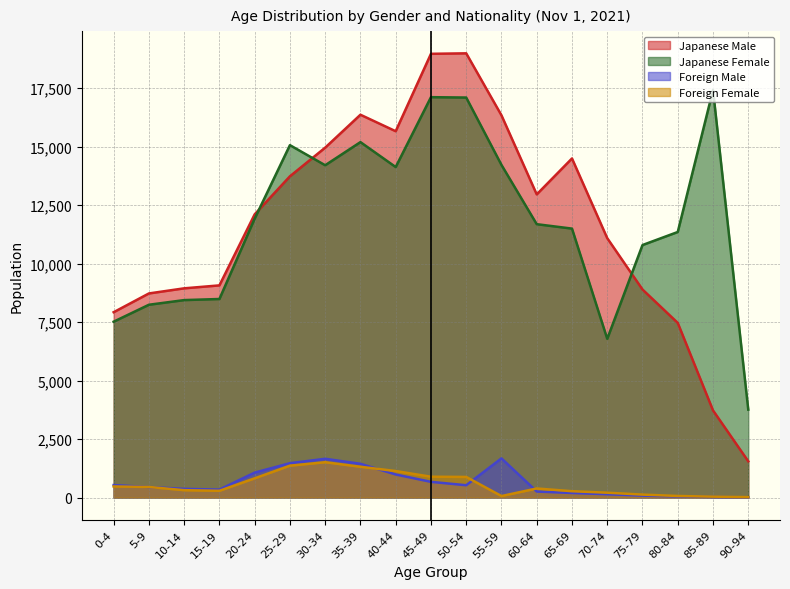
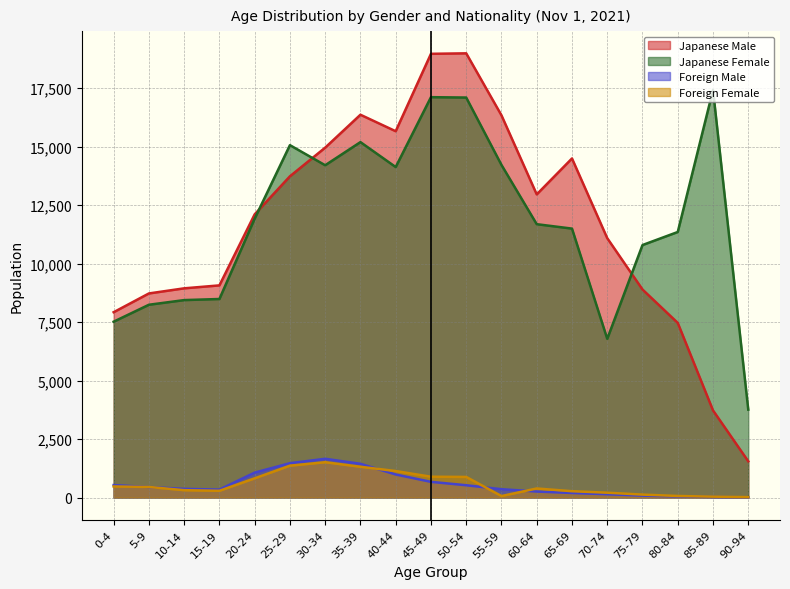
  {
    "Japanese Male": {
      "0-4": "7,900",
      "5-9": "8,700",
      "10-14": "8,900",
      "15-19": "9,100",
      "20-24": "12,100",
      "25-29": "13,700",
      "30-34": "15,000",
      "35-39": "16,400",
      "40-44": "15,700",
      "45-49": "19,000",
      "50-54": "19,000",
      "55-59": "16,300",
      "60-64": "13,000",
      "65-69": "14,500",
      "70-74": "11,100",
      "75-79": "8,900",
      "80-84": "7,500",
      "85-89": "3,700",
      "90-94": "1,500"
    },
    "Japanese Female": {
      "0-4": "7,500",
      "5-9": "8,200",
      "10-14": "8,400",
      "15-19": "8,500",
      "20-24": "11,900",
      "25-29": "15,100",
      "30-34": "14,200",
      "35-39": "15,200",
      "40-44": "14,100",
      "45-49": "17,100",
      "50-54": "17,100",
      "55-59": "14,200",
      "60-64": "11,700",
      "65-69": "11,500",
      "70-74": "6,800",
      "75-79": "10,800",
      "80-84": "11,400",
      "90-94": "3,800"
    },
    "Foreign Male": {
      "20-24": "1,100",
      "30-34": "1,700",
      "35-39": "1,400",
      "40-44": "1,000",
      "45-49": "700",
      "50-54": "500",
-     "55-59": "1,700",
+     "55-59": "400",
      "60-64": "300"
    },
    "Foreign Female": {
      "20-24": "800",
      "30-34": "1,500",
      "35-39": "1,300",
      "40-44": "1,100",
      "45-49": "900",
      "50-54": "900",
      "55-59": "100",
      "60-64": "400"
    }
  }
